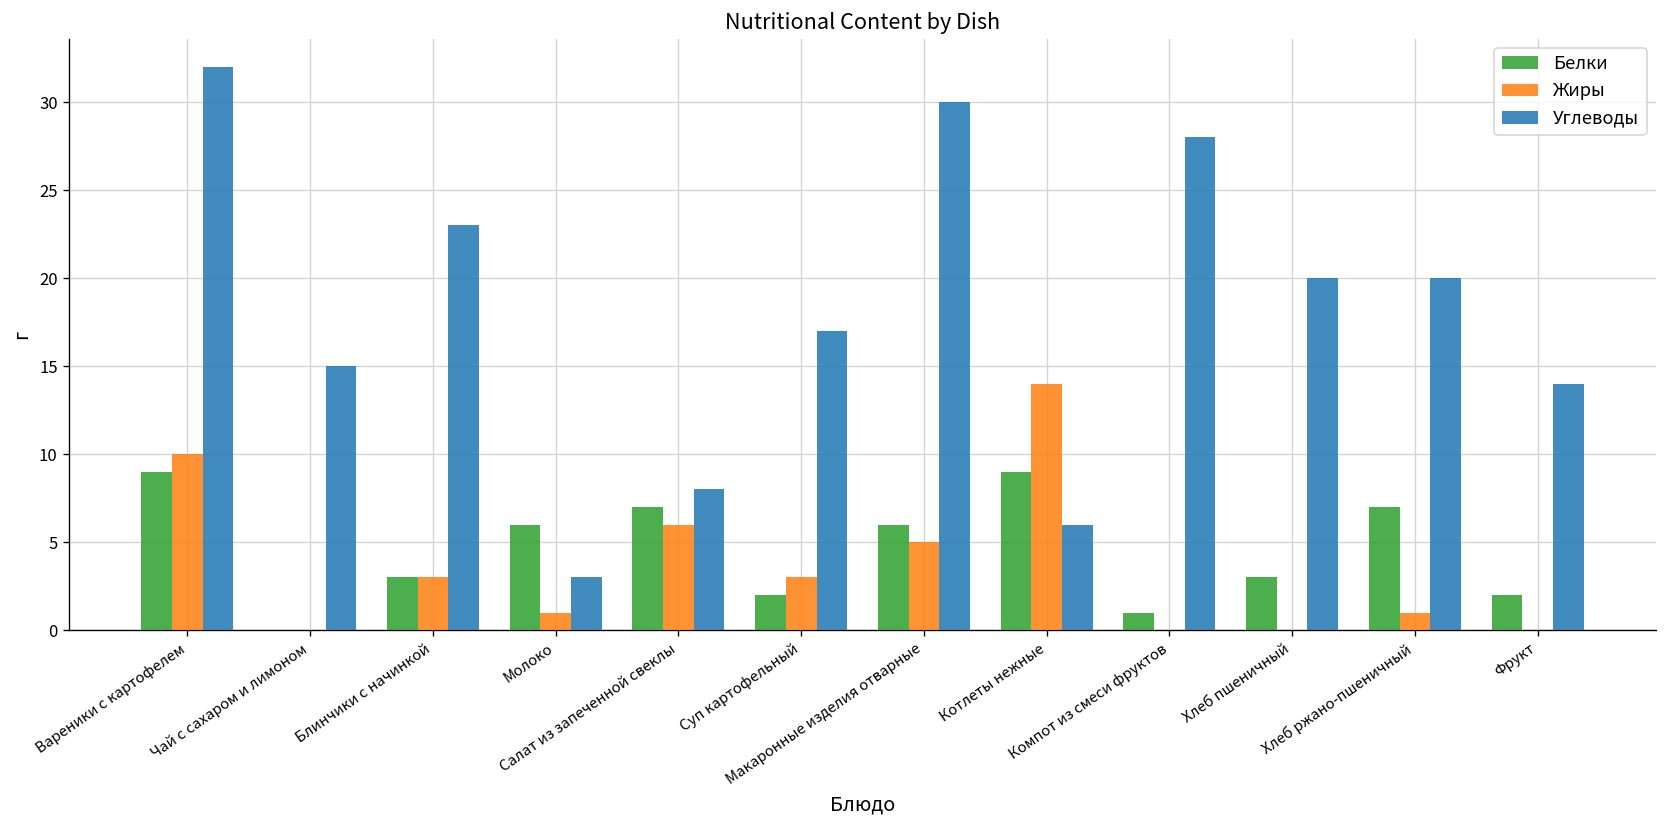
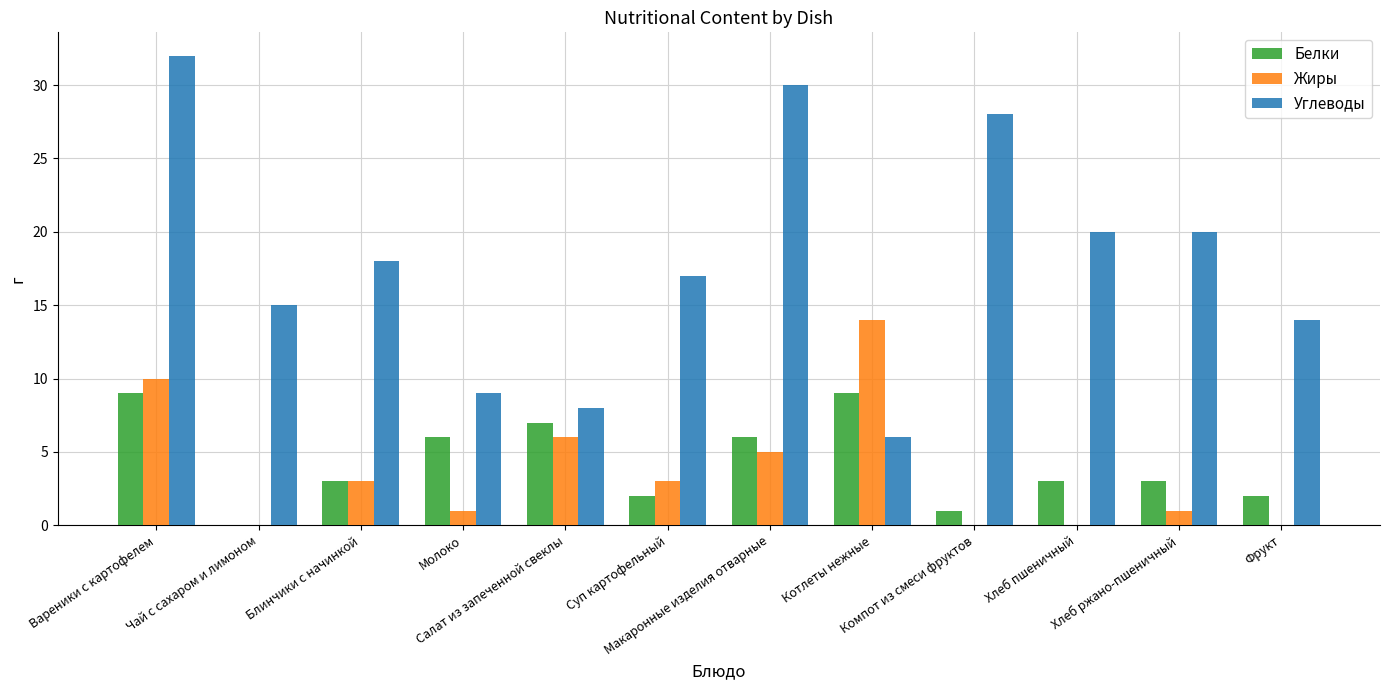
  {
    "Белки": {
      "Вареники с картофелем": 9,
      "Чай с сахаром и лимоном": 0,
      "Блинчики с начинкой": 3,
      "Молоко": 6,
      "Салат из запеченной свеклы": 7,
      "Суп картофельный": 2,
      "Макаронные изделия отварные": 6,
      "Котлеты нежные": 9,
      "Компот из смеси фруктов": 1,
      "Хлеб пшеничный": 3,
-     "Хлеб ржано-пшеничный": 7,
+     "Хлеб ржано-пшеничный": 3,
      "Фрукт": 2
    },
    "Жиры": {
      "Вареники с картофелем": 10,
      "Чай с сахаром и лимоном": 0,
      "Блинчики с начинкой": 3,
      "Молоко": 1,
      "Салат из запеченной свеклы": 6,
      "Суп картофельный": 3,
      "Макаронные изделия отварные": 5,
      "Котлеты нежные": 14,
      "Компот из смеси фруктов": 0,
      "Хлеб пшеничный": 0,
      "Хлеб ржано-пшеничный": 1,
      "Фрукт": 0
    },
    "Углеводы": {
      "Вареники с картофелем": 32,
      "Чай с сахаром и лимоном": 15,
-     "Блинчики с начинкой": 23,
-     "Молоко": 3,
+     "Блинчики с начинкой": 18,
+     "Молоко": 9,
      "Салат из запеченной свеклы": 8,
      "Суп картофельный": 17,
      "Макаронные изделия отварные": 30,
      "Котлеты нежные": 6,
      "Компот из смеси фруктов": 28,
      "Хлеб пшеничный": 20,
      "Хлеб ржано-пшеничный": 20,
      "Фрукт": 14
    }
  }
